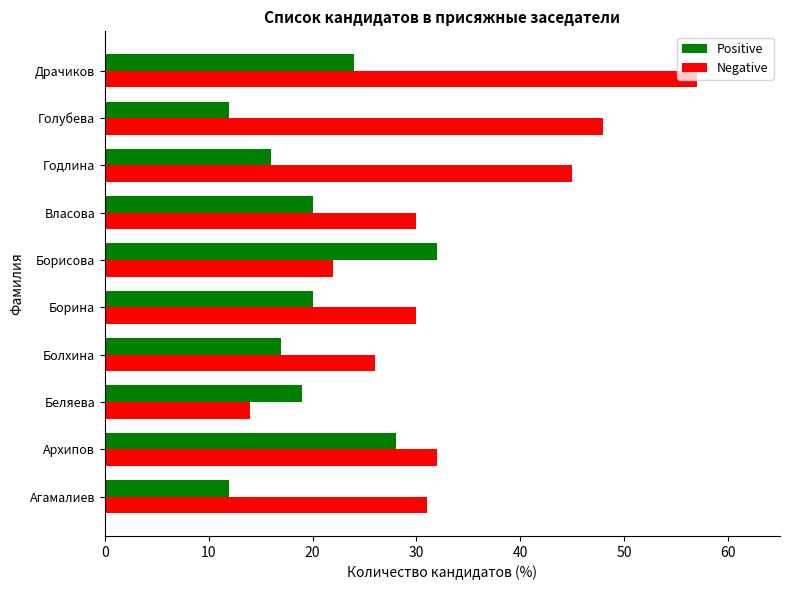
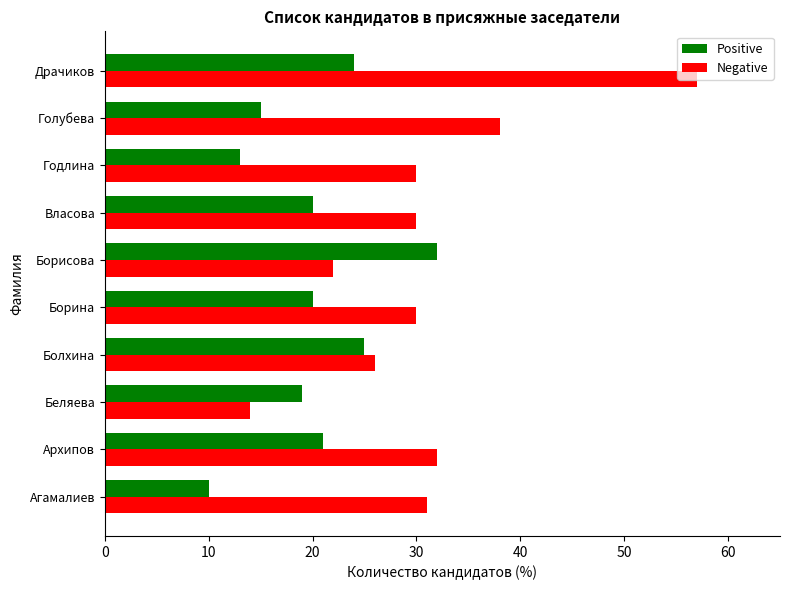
  {
    "Positive": {
      "Драчиков": 24,
-     "Голубева": 12,
-     "Годлина": 16,
+     "Голубева": 15,
+     "Годлина": 13,
      "Власова": 20,
      "Борисова": 32,
      "Борина": 20,
-     "Болхина": 17,
+     "Болхина": 25,
      "Беляева": 19,
-     "Архипов": 28,
-     "Агамалиев": 12
+     "Архипов": 21,
+     "Агамалиев": 10
    },
    "Negative": {
-     "Голубева": 48,
-     "Годлина": 45,
+     "Голубева": 38,
+     "Годлина": 30,
      "Власова": 30,
      "Борисова": 22,
      "Борина": 30,
      "Болхина": 26,
      "Беляева": 14,
      "Архипов": 32,
      "Агамалиев": 31
    }
  }
